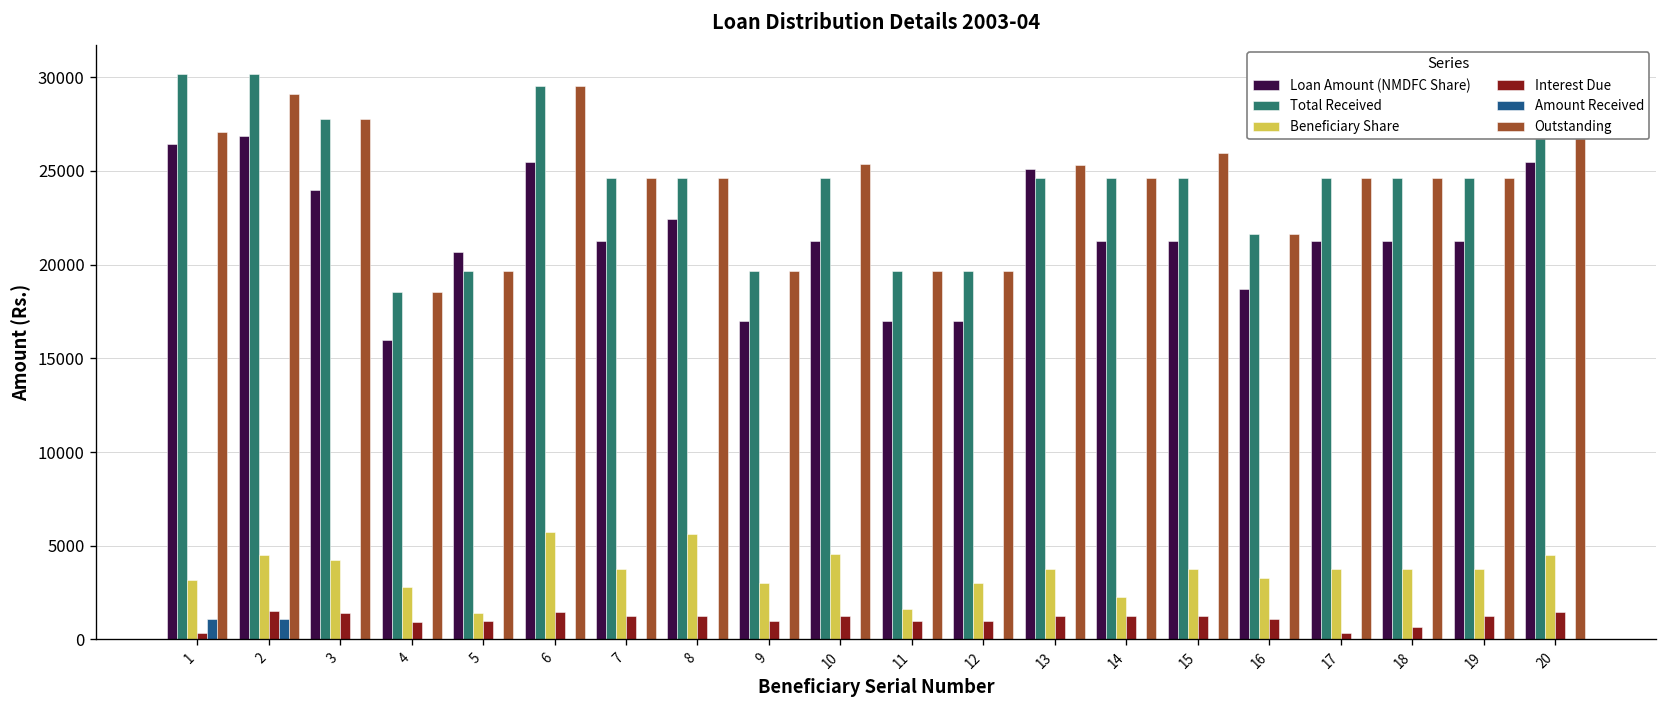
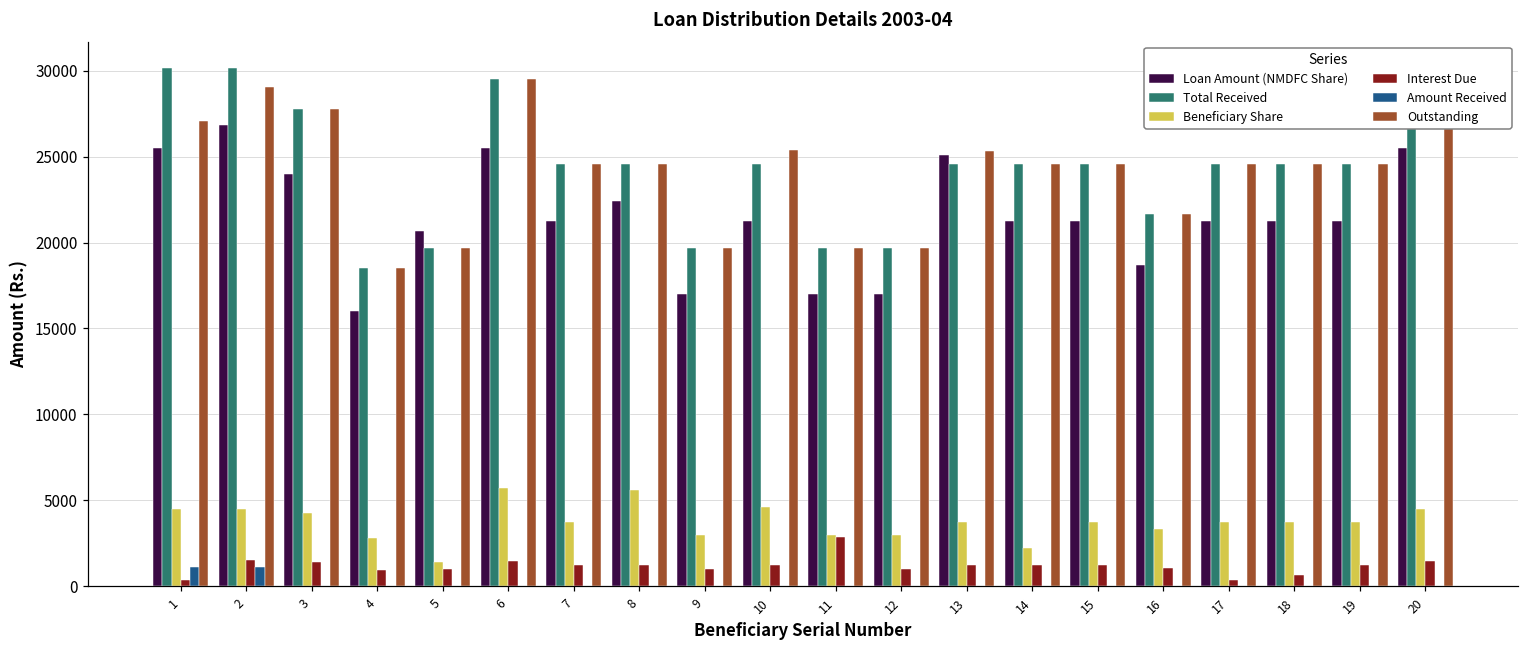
  {
    "Loan Amount (NMDFC Share)": {
-     "1": 26400,
+     "1": 25500,
      "2": 26900,
      "3": 24000,
      "4": 16000,
      "5": 20700,
      "6": 25500,
      "7": 21300,
      "8": 22400,
      "9": 17000,
      "10": 21300,
      "11": 17000,
      "12": 17000,
      "13": 25100,
      "14": 21300,
      "15": 21300,
      "16": 18700,
      "17": 21300,
      "18": 21300,
      "19": 21300,
      "20": 25500
    },
    "Beneficiary Share": {
-     "1": 3200,
+     "1": 4500,
      "2": 4500,
      "3": 4200,
      "4": 2800,
      "5": 1400,
      "6": 5700,
      "7": 3800,
      "8": 5600,
      "9": 3000,
      "10": 4600,
-     "11": 1600,
+     "11": 3000,
      "12": 3000,
      "13": 3800,
      "14": 2300,
      "15": 3800,
      "16": 3300,
      "17": 3800,
      "18": 3800,
      "19": 3800,
      "20": 4500
    },
    "Interest Due": {
      "1": 400,
      "2": 1500,
      "3": 1400,
      "4": 900,
      "5": 1000,
      "6": 1500,
      "7": 1200,
      "8": 1200,
      "9": 1000,
      "10": 1200,
-     "11": 1000,
+     "11": 2800,
      "12": 1000,
      "13": 1200,
      "14": 1200,
      "15": 1200,
      "16": 1100,
      "17": 400,
      "18": 600,
      "19": 1200,
      "20": 1500
    },
    "Outstanding": {
      "1": 27100,
      "2": 29100,
      "3": 27800,
      "4": 18500,
      "5": 19700,
      "6": 29500,
      "7": 24600,
      "8": 24600,
      "9": 19700,
      "10": 25400,
      "11": 19700,
      "12": 19700,
      "13": 25300,
      "14": 24600,
-     "15": 25900,
+     "15": 24600,
      "16": 21600,
      "17": 24600,
      "18": 24600,
      "19": 24600
    }
  }
